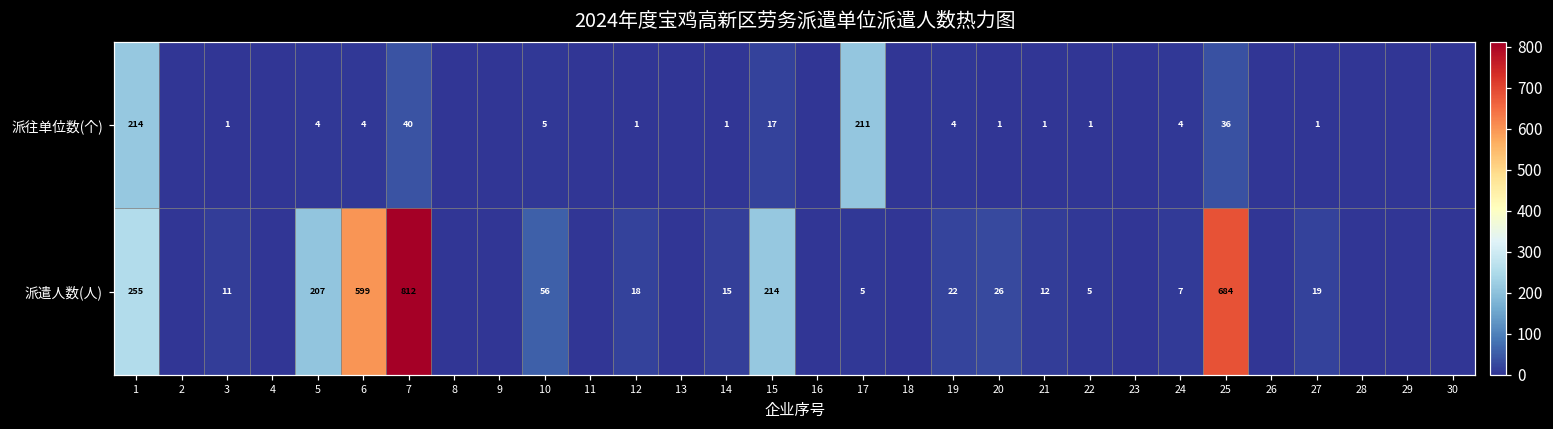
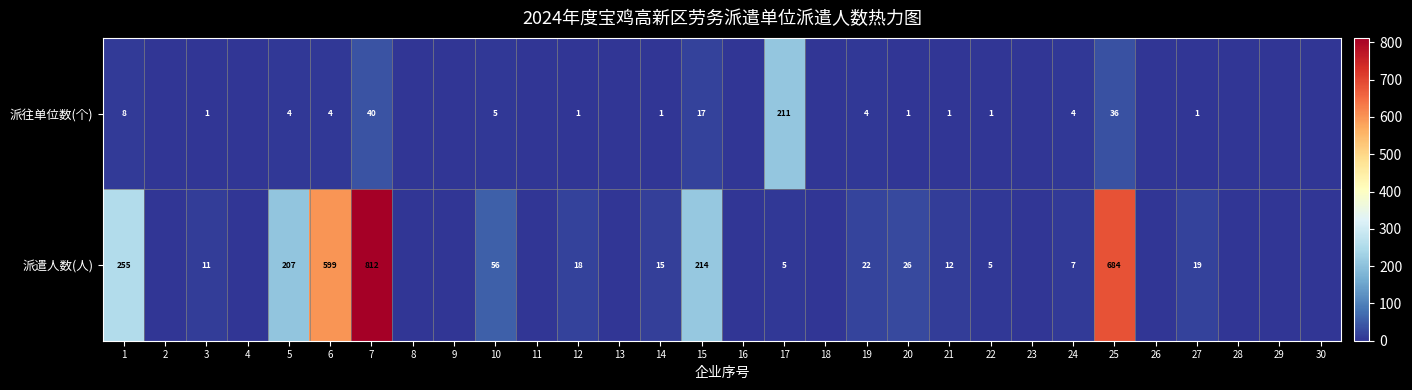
  {
    "派往单位数(个)": {
-     "1": 214,
+     "1": 8,
      "3": 1,
      "5": 4,
      "6": 4,
      "7": 40,
      "10": 5,
      "12": 1,
      "14": 1,
      "15": 17,
      "17": 211,
      "19": 4,
      "20": 1,
      "21": 1,
      "22": 1,
      "24": 4,
      "25": 36,
      "27": 1
    },
    "派遣人数(人)": {
      "1": 255,
      "3": 11,
      "5": 207,
      "6": 599,
      "7": 812,
      "10": 56,
      "12": 18,
      "14": 15,
      "15": 214,
      "17": 5,
      "19": 22,
      "20": 26,
      "21": 12,
      "22": 5,
      "24": 7,
      "25": 684,
      "27": 19
    }
  }
